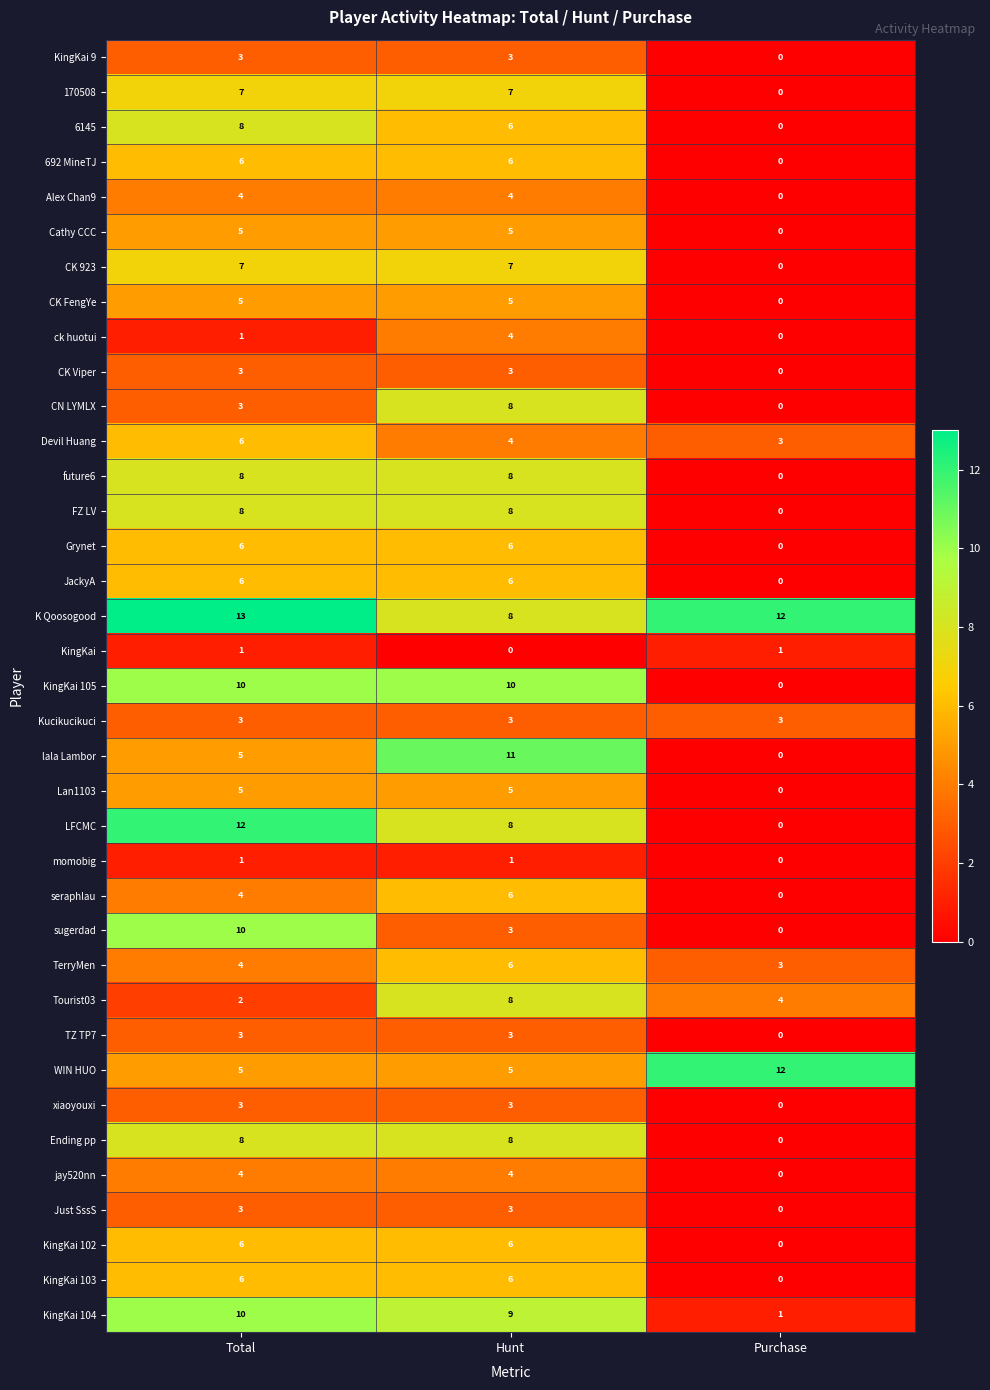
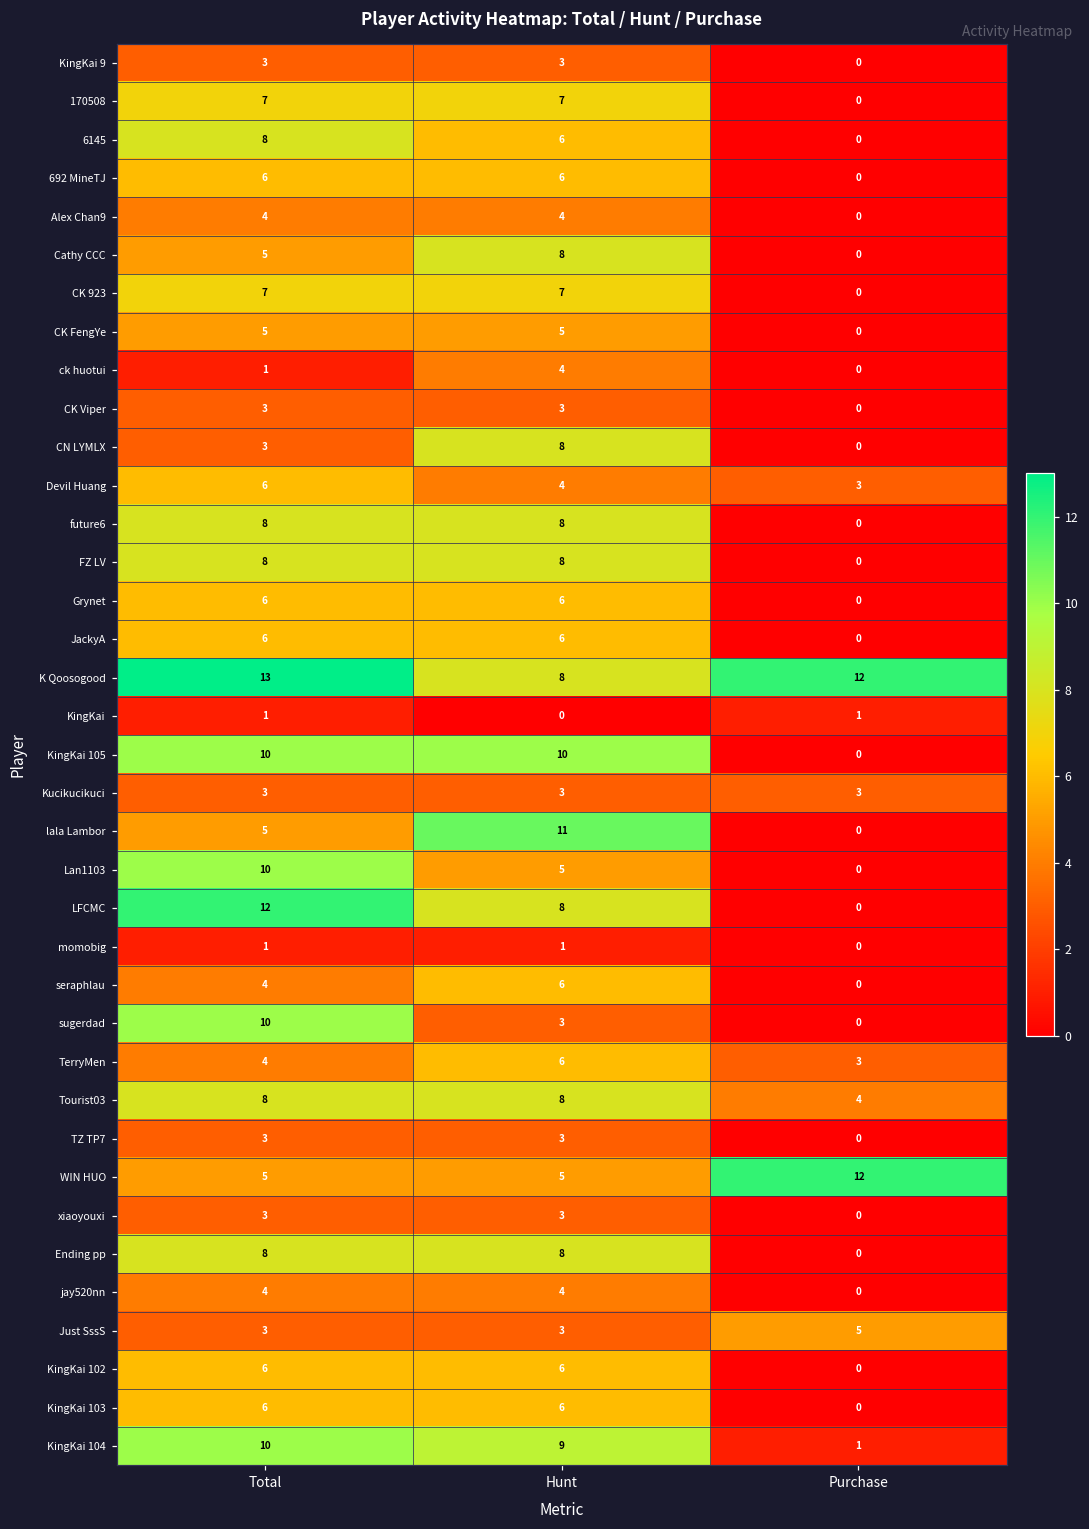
  {
    "KingKai 9": {
      "Total": 3,
      "Hunt": 3,
      "Purchase": 0
    },
    "170508": {
      "Total": 7,
      "Hunt": 7,
      "Purchase": 0
    },
    "6145": {
      "Total": 8,
      "Hunt": 6,
      "Purchase": 0
    },
    "692 MineTJ": {
      "Total": 6,
      "Hunt": 6,
      "Purchase": 0
    },
    "Alex Chan9": {
      "Total": 4,
      "Hunt": 4,
      "Purchase": 0
    },
    "Cathy CCC": {
      "Total": 5,
-     "Hunt": 5,
+     "Hunt": 8,
      "Purchase": 0
    },
    "CK 923": {
      "Total": 7,
      "Hunt": 7,
      "Purchase": 0
    },
    "CK FengYe": {
      "Total": 5,
      "Hunt": 5,
      "Purchase": 0
    },
    "ck huotui": {
      "Total": 1,
      "Hunt": 4,
      "Purchase": 0
    },
    "CK Viper": {
      "Total": 3,
      "Hunt": 3,
      "Purchase": 0
    },
    "CN LYMLX": {
      "Total": 3,
      "Hunt": 8,
      "Purchase": 0
    },
    "Devil Huang": {
      "Total": 6,
      "Hunt": 4,
      "Purchase": 3
    },
    "future6": {
      "Total": 8,
      "Hunt": 8,
      "Purchase": 0
    },
    "FZ LV": {
      "Total": 8,
      "Hunt": 8,
      "Purchase": 0
    },
    "Grynet": {
      "Total": 6,
      "Hunt": 6,
      "Purchase": 0
    },
    "JackyA": {
      "Total": 6,
      "Hunt": 6,
      "Purchase": 0
    },
    "K Qoosogood": {
      "Total": 13,
      "Hunt": 8,
      "Purchase": 12
    },
    "KingKai": {
      "Total": 1,
      "Hunt": 0,
      "Purchase": 1
    },
    "KingKai 105": {
      "Total": 10,
      "Hunt": 10,
      "Purchase": 0
    },
    "Kucikucikuci": {
      "Total": 3,
      "Hunt": 3,
      "Purchase": 3
    },
    "lala Lambor": {
      "Total": 5,
      "Hunt": 11,
      "Purchase": 0
    },
    "Lan1103": {
-     "Total": 5,
+     "Total": 10,
      "Hunt": 5,
      "Purchase": 0
    },
    "LFCMC": {
      "Total": 12,
      "Hunt": 8,
      "Purchase": 0
    },
    "momobig": {
      "Total": 1,
      "Hunt": 1,
      "Purchase": 0
    },
    "seraphlau": {
      "Total": 4,
      "Hunt": 6,
      "Purchase": 0
    },
    "sugerdad": {
      "Total": 10,
      "Hunt": 3,
      "Purchase": 0
    },
    "TerryMen": {
      "Total": 4,
      "Hunt": 6,
      "Purchase": 3
    },
    "Tourist03": {
-     "Total": 2,
+     "Total": 8,
      "Hunt": 8,
      "Purchase": 4
    },
    "TZ TP7": {
      "Total": 3,
      "Hunt": 3,
      "Purchase": 0
    },
    "WIN HUO": {
      "Total": 5,
      "Hunt": 5,
      "Purchase": 12
    },
    "xiaoyouxi": {
      "Total": 3,
      "Hunt": 3,
      "Purchase": 0
    },
    "Ending pp": {
      "Total": 8,
      "Hunt": 8,
      "Purchase": 0
    },
    "jay520nn": {
      "Total": 4,
      "Hunt": 4,
      "Purchase": 0
    },
    "Just SssS": {
      "Total": 3,
      "Hunt": 3,
-     "Purchase": 0
+     "Purchase": 5
    },
    "KingKai 102": {
      "Total": 6,
      "Hunt": 6,
      "Purchase": 0
    },
    "KingKai 103": {
      "Total": 6,
      "Hunt": 6,
      "Purchase": 0
    },
    "KingKai 104": {
      "Total": 10,
      "Hunt": 9,
      "Purchase": 1
    }
  }
